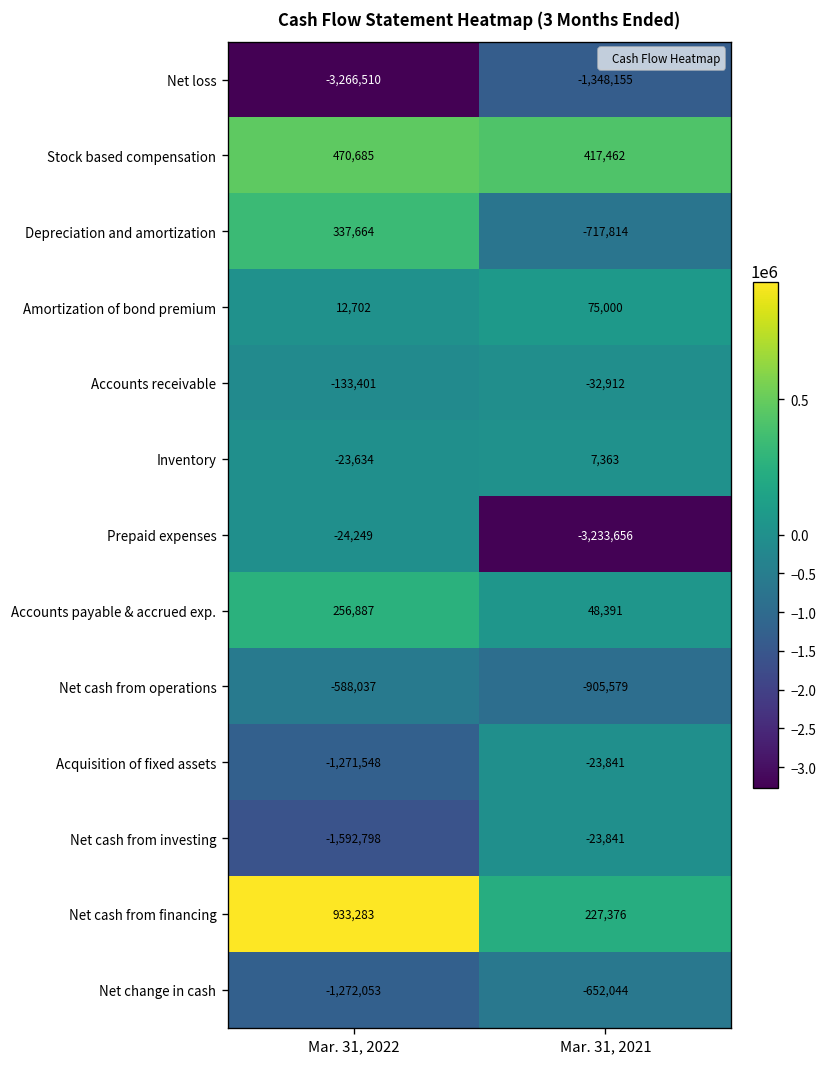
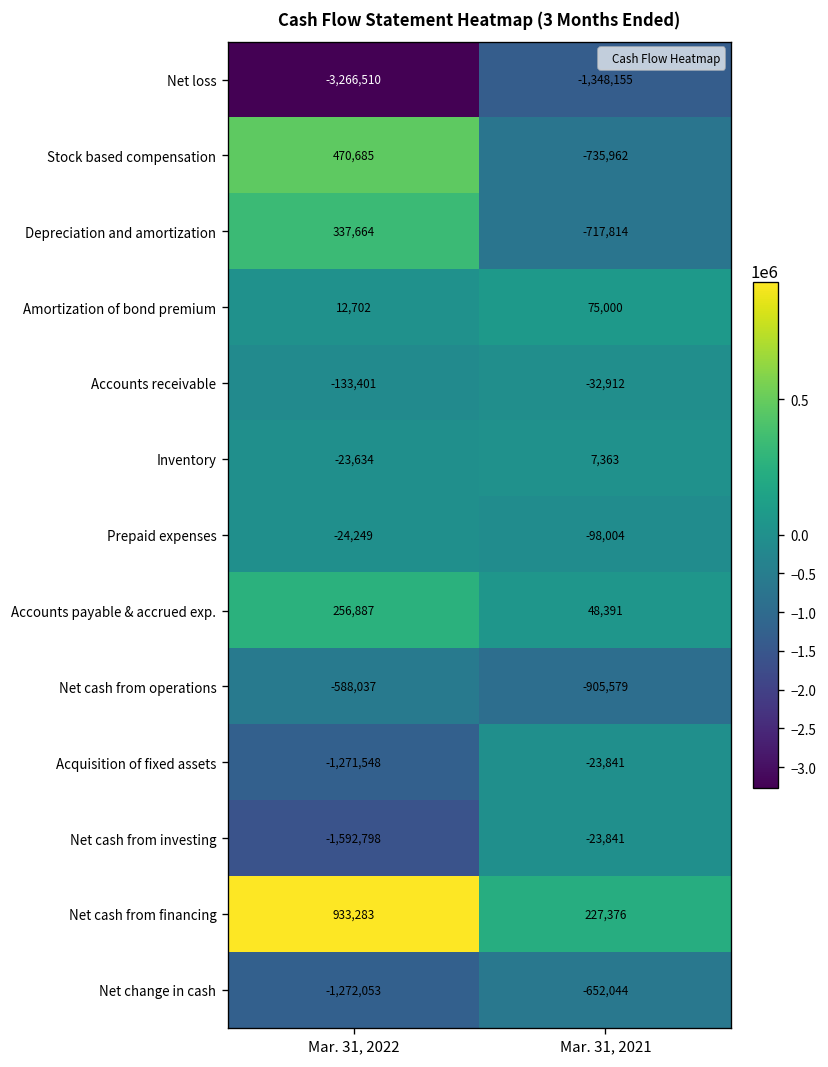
  {
    "Net loss": {
      "Mar. 31, 2022": "-3,266,510",
      "Mar. 31, 2021": "-1,348,155"
    },
    "Stock based compensation": {
      "Mar. 31, 2022": "470,685",
-     "Mar. 31, 2021": "417,462"
+     "Mar. 31, 2021": "-735,962"
    },
    "Depreciation and amortization": {
      "Mar. 31, 2022": "337,664",
      "Mar. 31, 2021": "-717,814"
    },
    "Amortization of bond premium": {
      "Mar. 31, 2022": "12,702",
      "Mar. 31, 2021": "75,000"
    },
    "Accounts receivable": {
      "Mar. 31, 2022": "-133,401",
      "Mar. 31, 2021": "-32,912"
    },
    "Inventory": {
      "Mar. 31, 2022": "-23,634",
      "Mar. 31, 2021": "7,363"
    },
    "Prepaid expenses": {
      "Mar. 31, 2022": "-24,249",
-     "Mar. 31, 2021": "-3,233,656"
+     "Mar. 31, 2021": "-98,004"
    },
    "Accounts payable & accrued exp.": {
      "Mar. 31, 2022": "256,887",
      "Mar. 31, 2021": "48,391"
    },
    "Net cash from operations": {
      "Mar. 31, 2022": "-588,037",
      "Mar. 31, 2021": "-905,579"
    },
    "Acquisition of fixed assets": {
      "Mar. 31, 2022": "-1,271,548",
      "Mar. 31, 2021": "-23,841"
    },
    "Net cash from investing": {
      "Mar. 31, 2022": "-1,592,798",
      "Mar. 31, 2021": "-23,841"
    },
    "Net cash from financing": {
      "Mar. 31, 2022": "933,283",
      "Mar. 31, 2021": "227,376"
    },
    "Net change in cash": {
      "Mar. 31, 2022": "-1,272,053",
      "Mar. 31, 2021": "-652,044"
    }
  }
